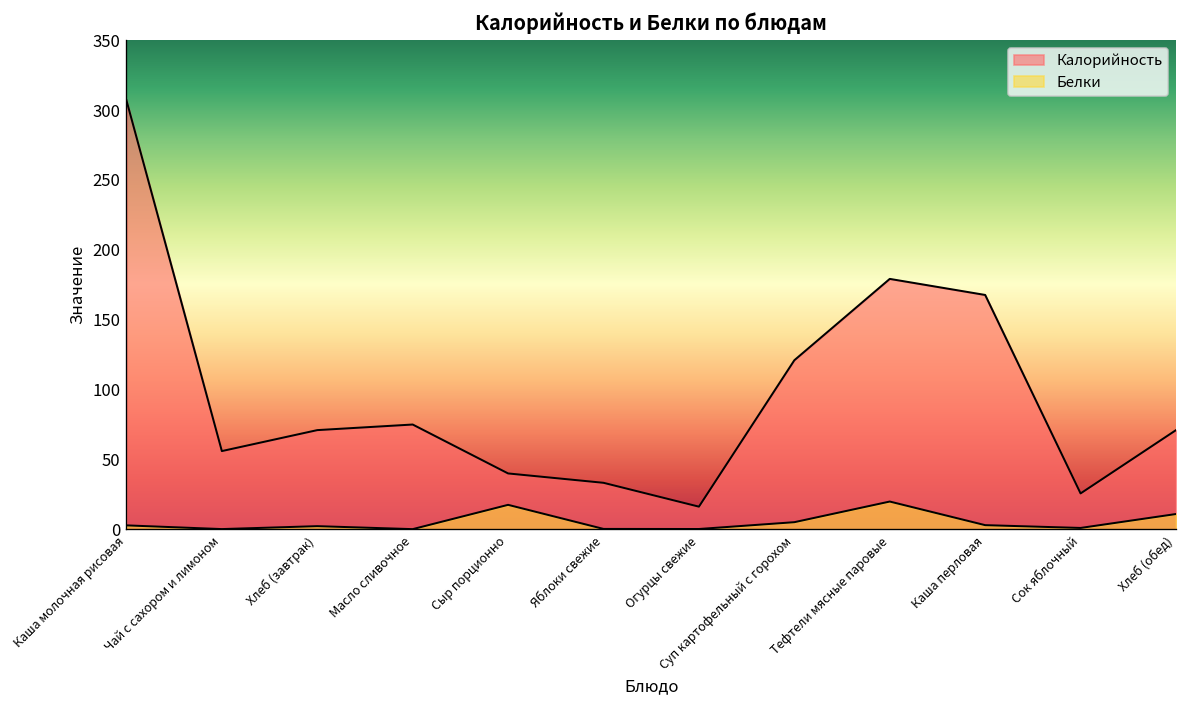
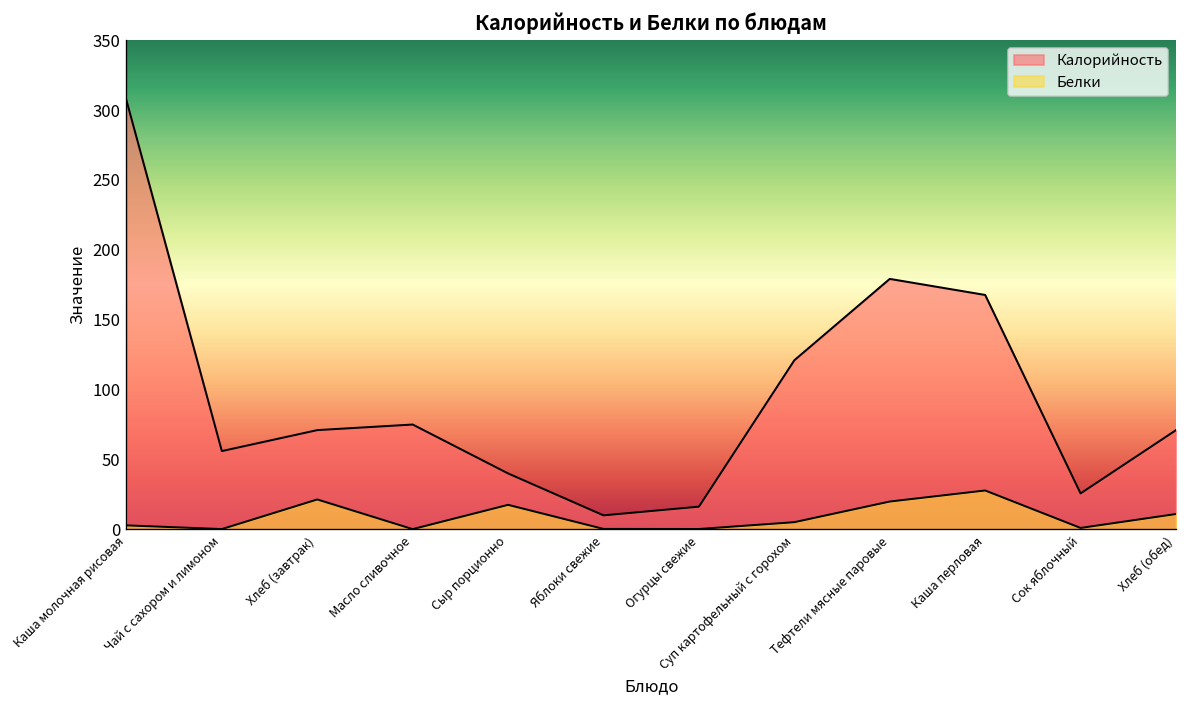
  {
    "Калорийность": {
      "Каша молочная рисовая": 307,
      "Чай с сахором и лимоном": 56,
      "Хлеб (завтрак)": 71,
      "Масло сливочное": 75,
      "Сыр порционно": 40,
-     "Яблоки свежие": 33,
+     "Яблоки свежие": 10,
      "Огурцы свежие": 16,
      "Суп картофельный с горохом": 121,
      "Тефтели мясные паровые": 179,
      "Каша перловая": 168,
      "Сок яблочный": 26,
      "Хлеб (обед)": 71
    },
    "Белки": {
      "Каша молочная рисовая": 3,
      "Чай с сахором и лимоном": 0,
-     "Хлеб (завтрак)": 2,
+     "Хлеб (завтрак)": 21,
      "Масло сливочное": 0,
      "Сыр порционно": 18,
      "Яблоки свежие": 0,
      "Огурцы свежие": 0,
      "Суп картофельный с горохом": 5,
      "Тефтели мясные паровые": 20,
-     "Каша перловая": 3,
+     "Каша перловая": 28,
      "Сок яблочный": 1,
      "Хлеб (обед)": 11
    }
  }
